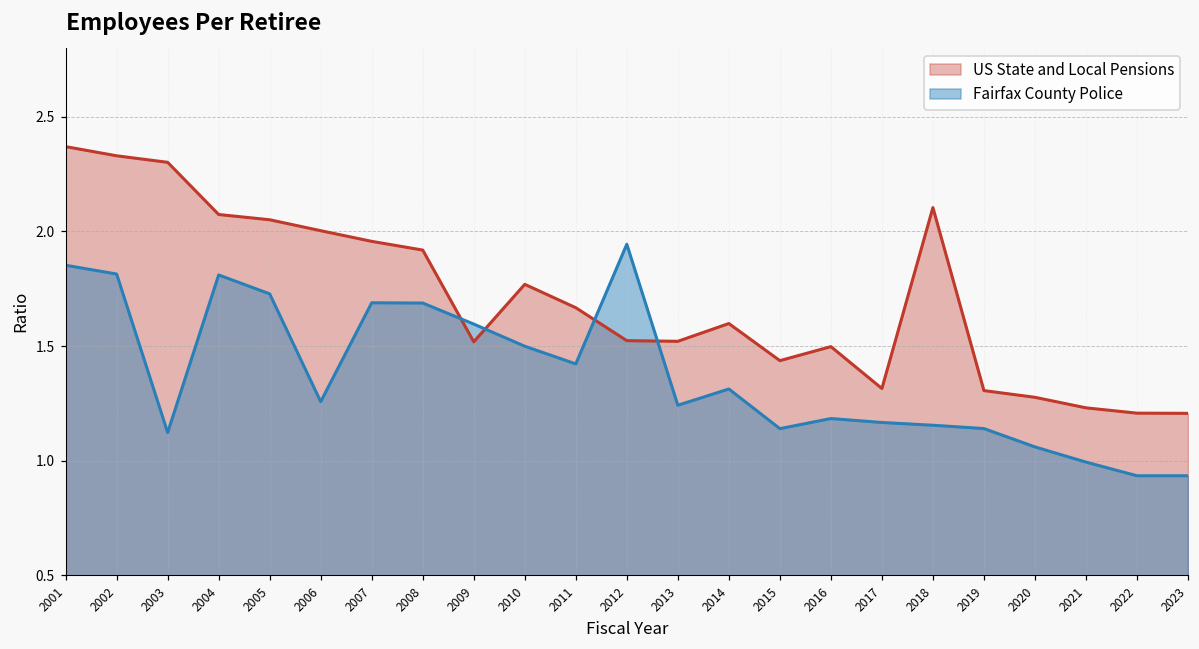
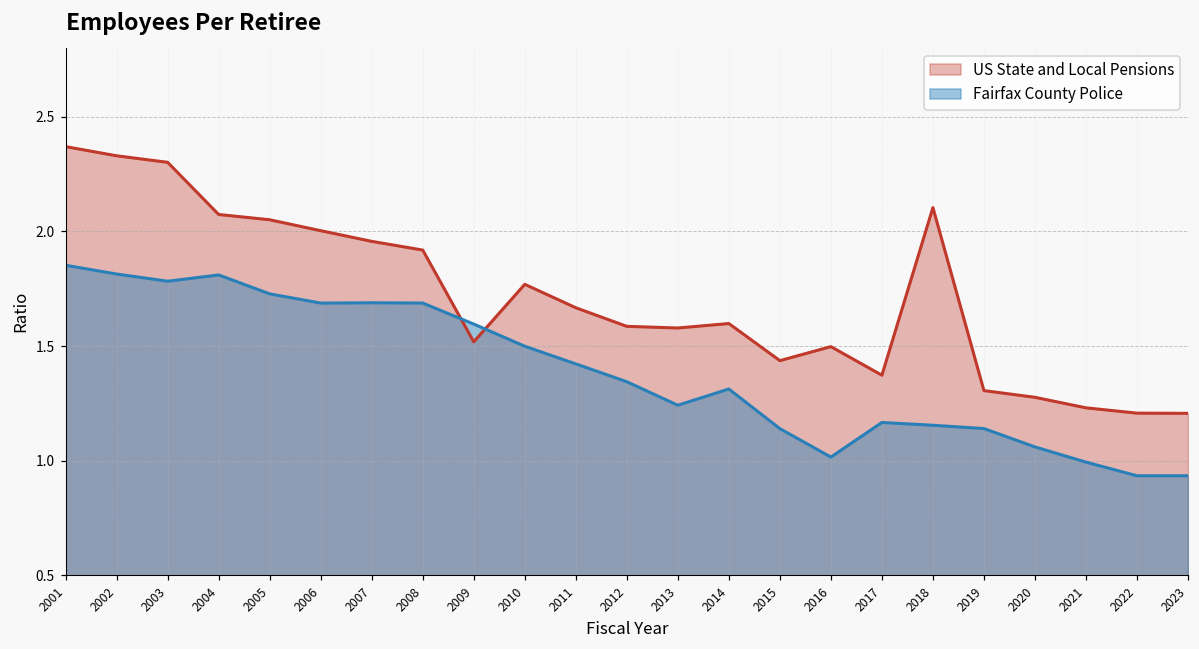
  {
    "US State and Local Pensions": {
      "2001": 2.37,
      "2002": 2.33,
      "2003": 2.30,
      "2004": 2.07,
      "2005": 2.05,
      "2006": 2.00,
      "2007": 1.96,
      "2008": 1.92,
      "2009": 1.52,
      "2010": 1.77,
      "2011": 1.67,
-     "2012": 1.52,
-     "2013": 1.52,
+     "2012": 1.59,
+     "2013": 1.58,
      "2014": 1.60,
      "2015": 1.44,
      "2016": 1.50,
-     "2017": 1.32,
+     "2017": 1.37,
      "2018": 2.10,
      "2019": 1.31,
      "2020": 1.28,
      "2021": 1.23,
      "2022": 1.21,
      "2023": 1.21
    },
    "Fairfax County Police": {
      "2001": 1.85,
      "2002": 1.81,
-     "2003": 1.12,
+     "2003": 1.78,
      "2004": 1.81,
      "2005": 1.73,
-     "2006": 1.26,
+     "2006": 1.69,
      "2007": 1.69,
      "2008": 1.69,
      "2009": 1.60,
      "2010": 1.50,
      "2011": 1.42,
-     "2012": 1.94,
+     "2012": 1.34,
      "2013": 1.24,
      "2014": 1.31,
      "2015": 1.14,
-     "2016": 1.18,
+     "2016": 1.02,
      "2017": 1.17,
      "2018": 1.15,
      "2019": 1.14,
      "2020": 1.06,
      "2021": 0.99,
      "2022": 0.93,
      "2023": 0.93
    }
  }
